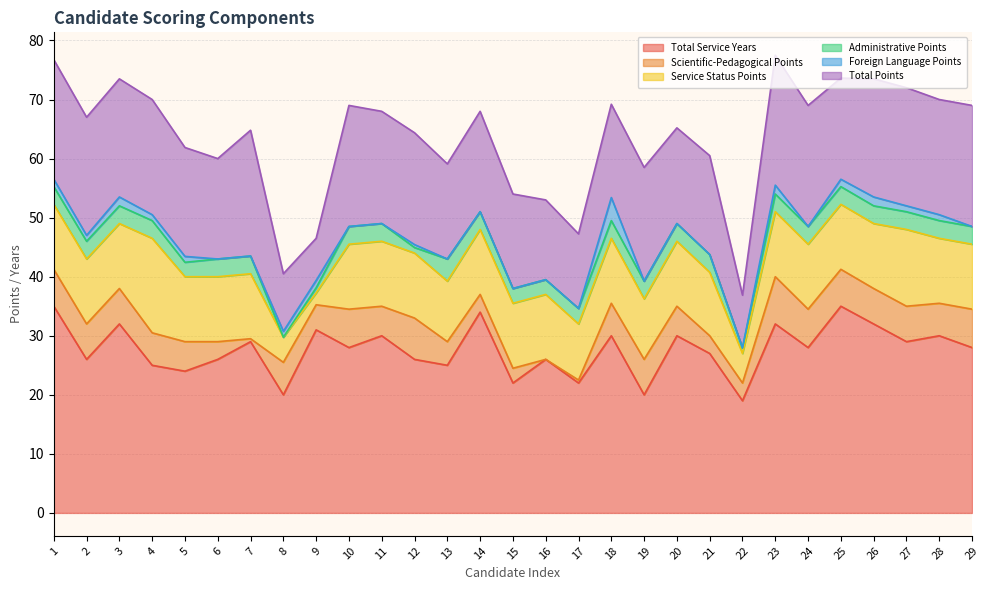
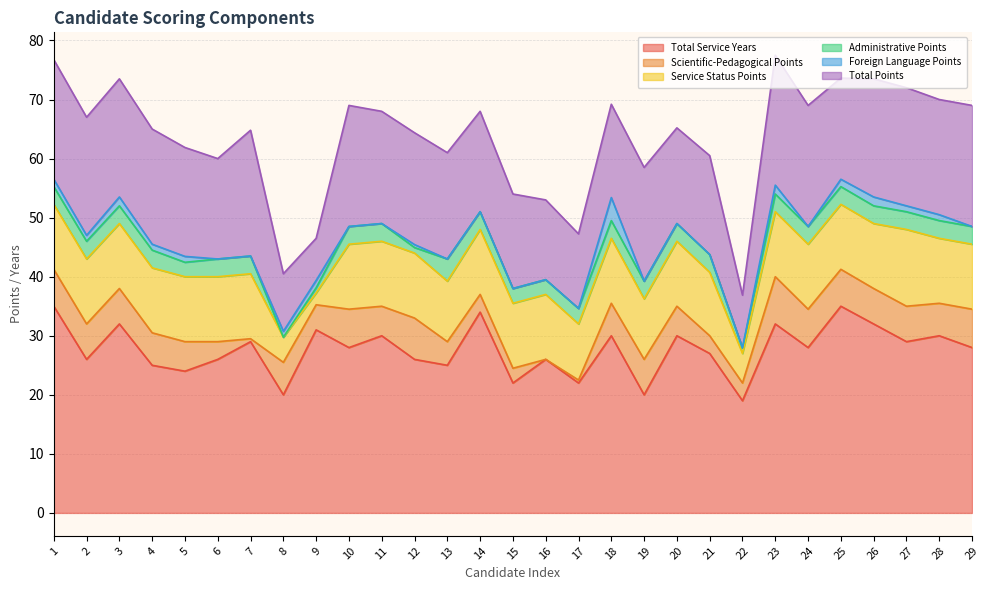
  {
    "Service Status Points": {
      "1": 11,
      "2": 11,
      "3": 11,
-     "4": 16,
+     "4": 11,
      "5": 11,
      "6": 11,
      "7": 11,
      "9": 2,
      "10": 11,
      "11": 11,
      "12": 11,
      "13": 10,
      "14": 11,
      "15": 11,
      "16": 11,
      "17": 10,
      "18": 11,
      "19": 10,
      "20": 11,
      "21": 11,
      "22": 5,
      "23": 11,
      "24": 11,
      "25": 11,
      "26": 11,
      "27": 13,
      "28": 11,
      "29": 11
    },
    "Administrative Points": {
      "1": 3,
      "2": 3,
      "3": 3,
      "4": 3,
      "5": 2,
      "9": 1,
      "12": 1,
      "18": 3,
      "23": 3,
      "25": 3,
      "26": 3,
      "27": 3,
      "28": 3
    },
    "Foreign Language Points": {
      "1": 1,
      "2": 1,
      "3": 2,
      "4": 1,
      "5": 1,
      "8": 1,
      "9": 1,
      "12": 1,
      "18": 4,
      "23": 2,
      "25": 1,
      "26": 2,
      "27": 1,
      "28": 1
    },
    "Total Points": {
      "1": 20,
      "2": 20,
      "3": 20,
      "4": 20,
      "5": 18,
      "6": 17,
      "7": 21,
      "8": 10,
      "9": 7,
      "10": 21,
      "11": 19,
      "12": 19,
-     "13": 16,
+     "13": 18,
      "14": 17,
      "15": 16,
      "16": 14,
      "17": 13,
      "18": 16,
      "19": 19,
      "20": 16,
      "21": 17,
      "22": 9,
      "24": 21,
      "27": 20,
      "28": 20,
      "29": 21
    }
  }
